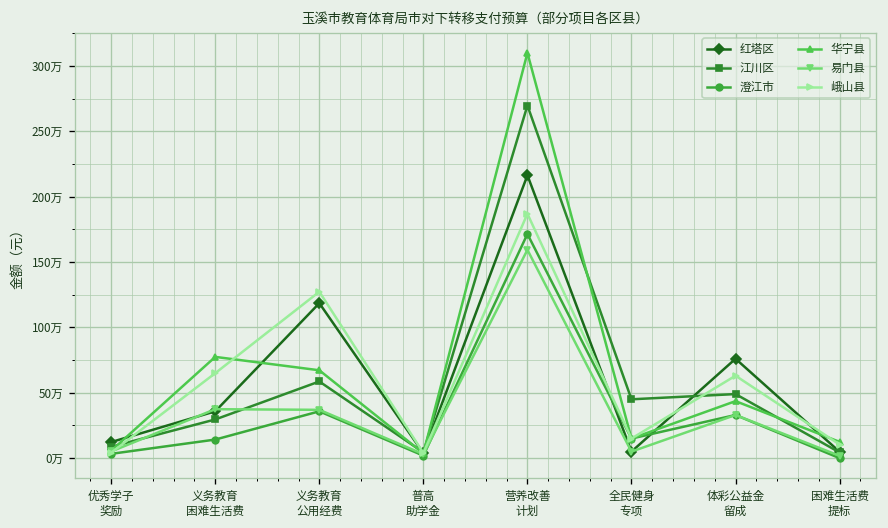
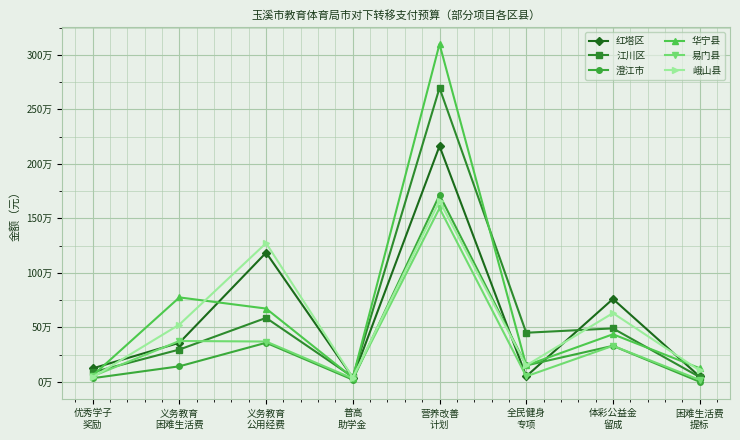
  {
    "峨山县": {
-     "义务教育 困难生活费": "65万",
+     "义务教育 困难生活费": "53万",
      "义务教育 公用经费": "127万",
-     "营养改善 计划": "187万",
+     "营养改善 计划": "166万",
      "体彩公益金 留成": "63万"
    }
  }
